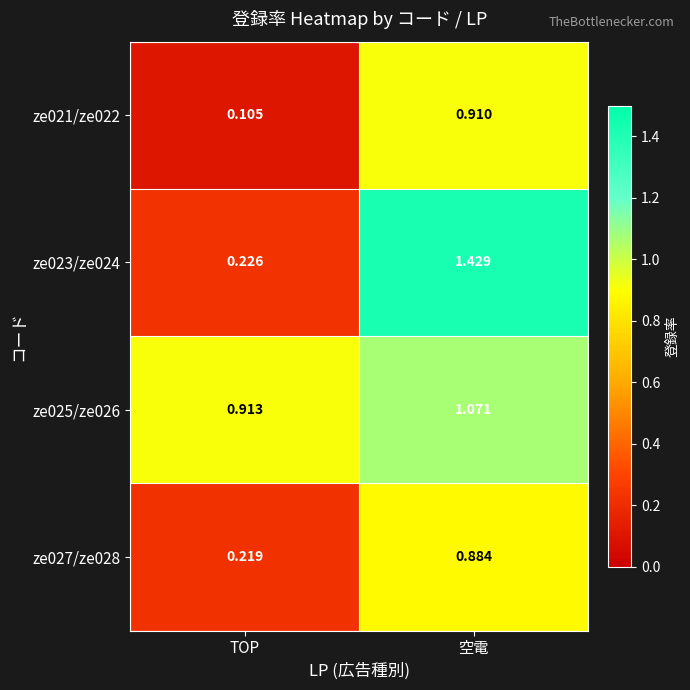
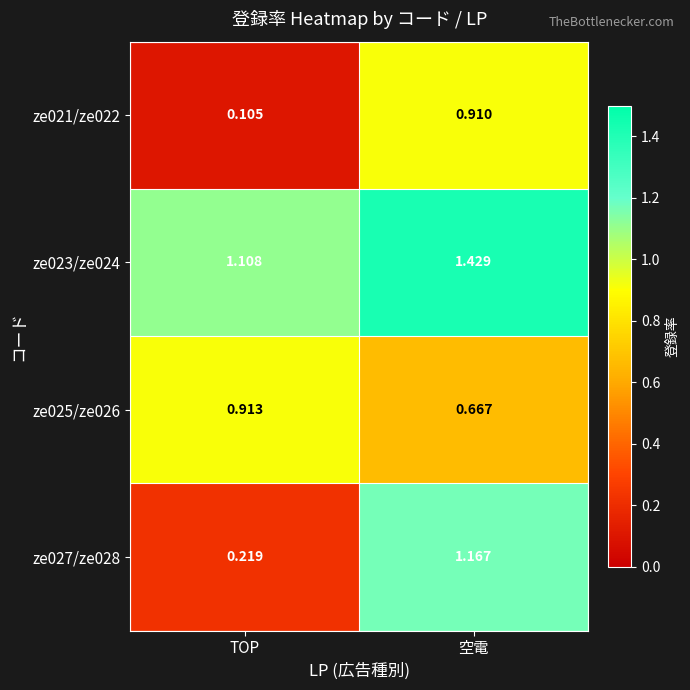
  {
    "ze021/ze022": {
      "TOP": 0.105,
      "空電": 0.910
    },
    "ze023/ze024": {
-     "TOP": 0.226,
+     "TOP": 1.108,
      "空電": 1.429
    },
    "ze025/ze026": {
      "TOP": 0.913,
-     "空電": 1.071
+     "空電": 0.667
    },
    "ze027/ze028": {
      "TOP": 0.219,
-     "空電": 0.884
+     "空電": 1.167
    }
  }
